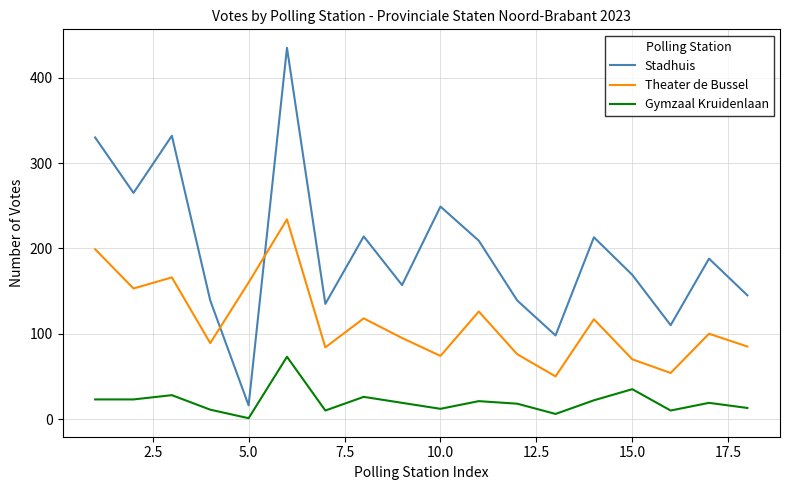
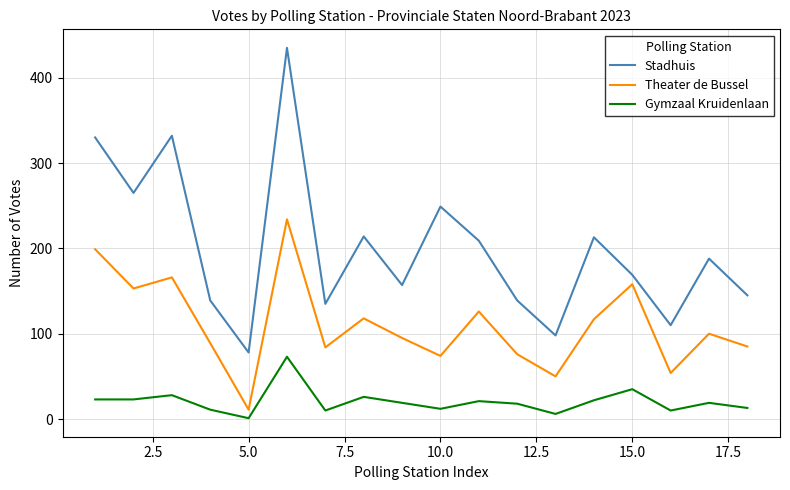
  {
    "Stadhuis": {
-     "5.0": 20,
+     "5.0": 80,
      "10.0": 250,
      "15.0": 170
    },
    "Theater de Bussel": {
-     "5.0": 160,
+     "5.0": 10,
      "10.0": 70,
-     "15.0": 70
+     "15.0": 160
    },
    "Gymzaal Kruidenlaan": {
      "5.0": 0,
      "10.0": 10,
      "15.0": 40
    }
  }
